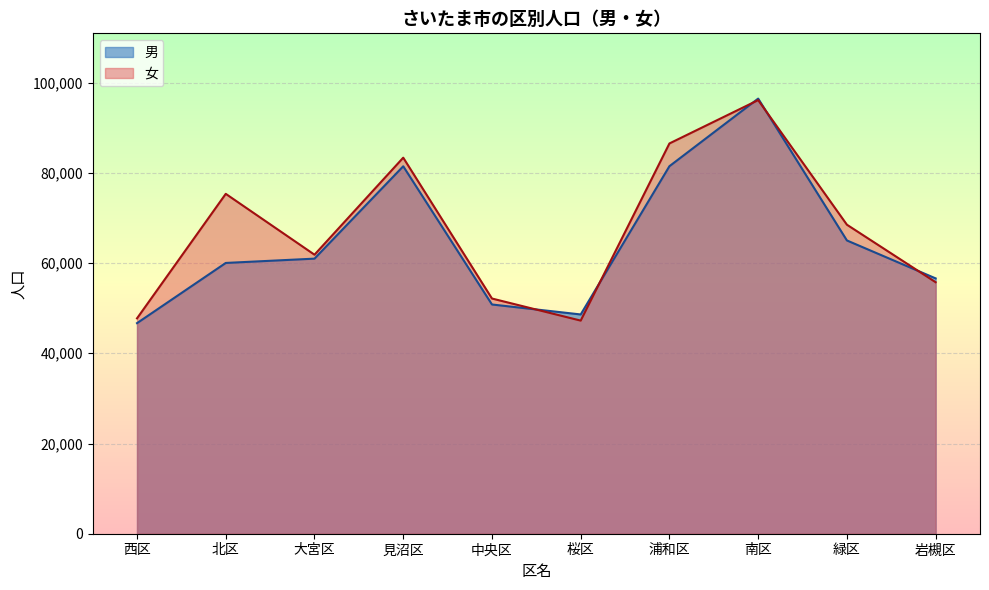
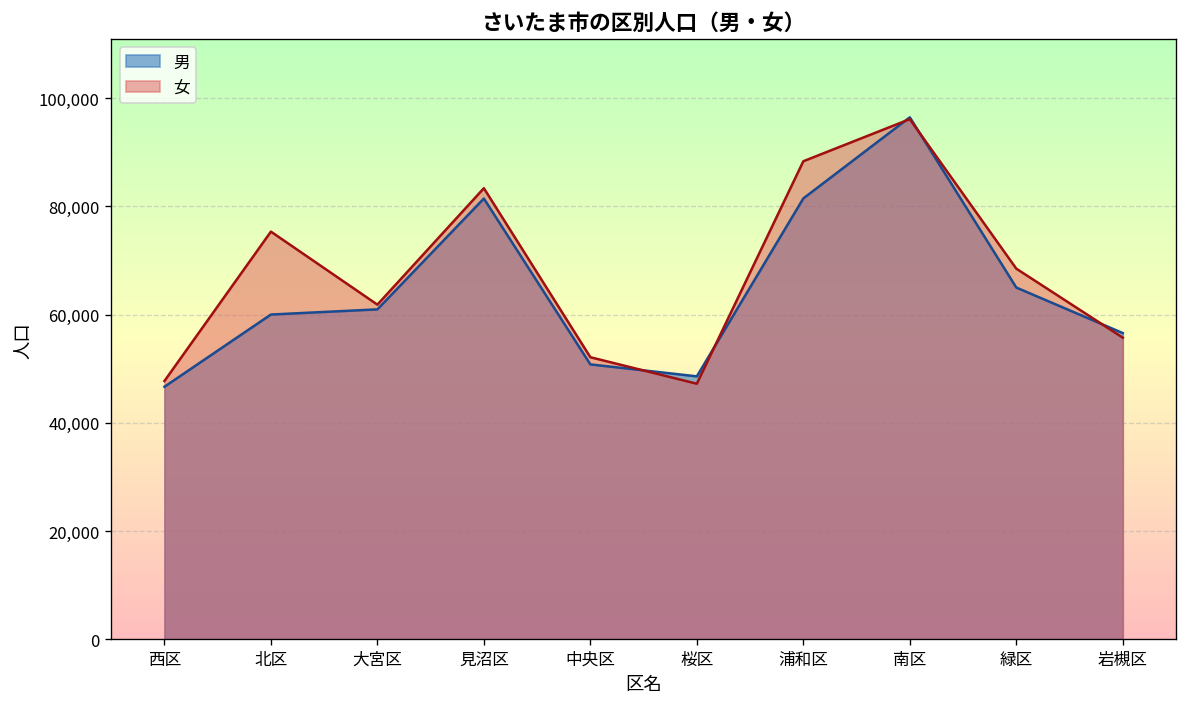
  {
    "男": {
      "西区": "47,000",
      "北区": "60,000",
      "大宮区": "61,000",
      "見沼区": "81,000",
      "中央区": "51,000",
      "桜区": "49,000",
      "浦和区": "81,000",
      "緑区": "65,000",
      "岩槻区": "57,000"
    },
    "女": {
      "西区": "48,000",
      "北区": "75,000",
      "大宮区": "62,000",
      "見沼区": "83,000",
      "中央区": "52,000",
      "桜区": "47,000",
-     "浦和区": "87,000",
+     "浦和区": "88,000",
      "緑区": "69,000",
      "岩槻区": "56,000"
    }
  }
